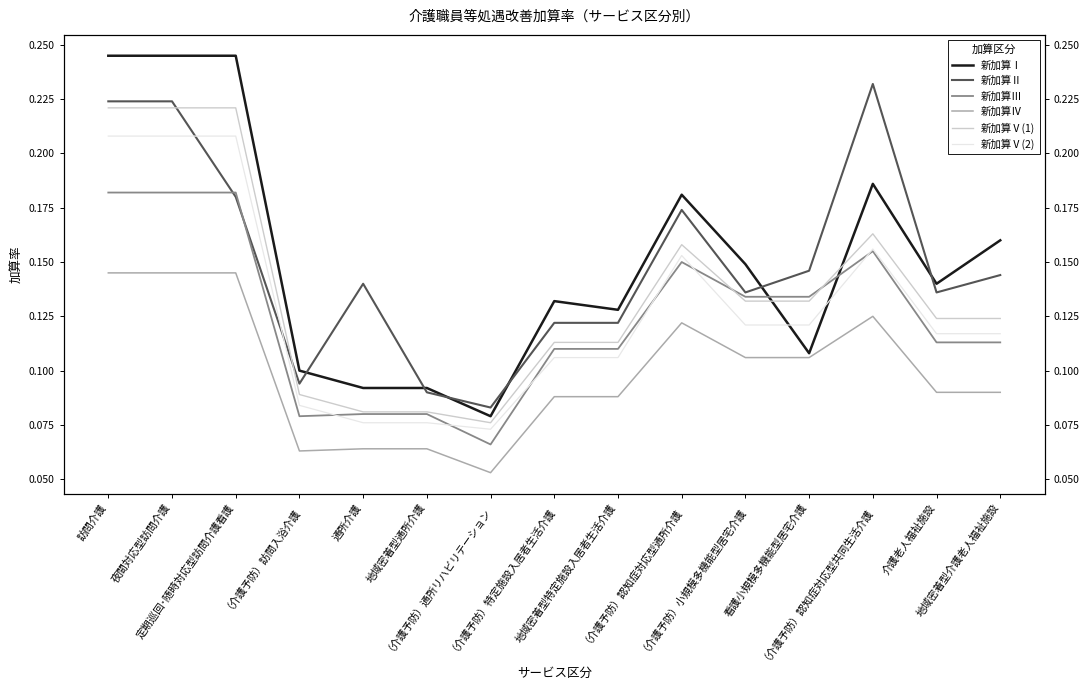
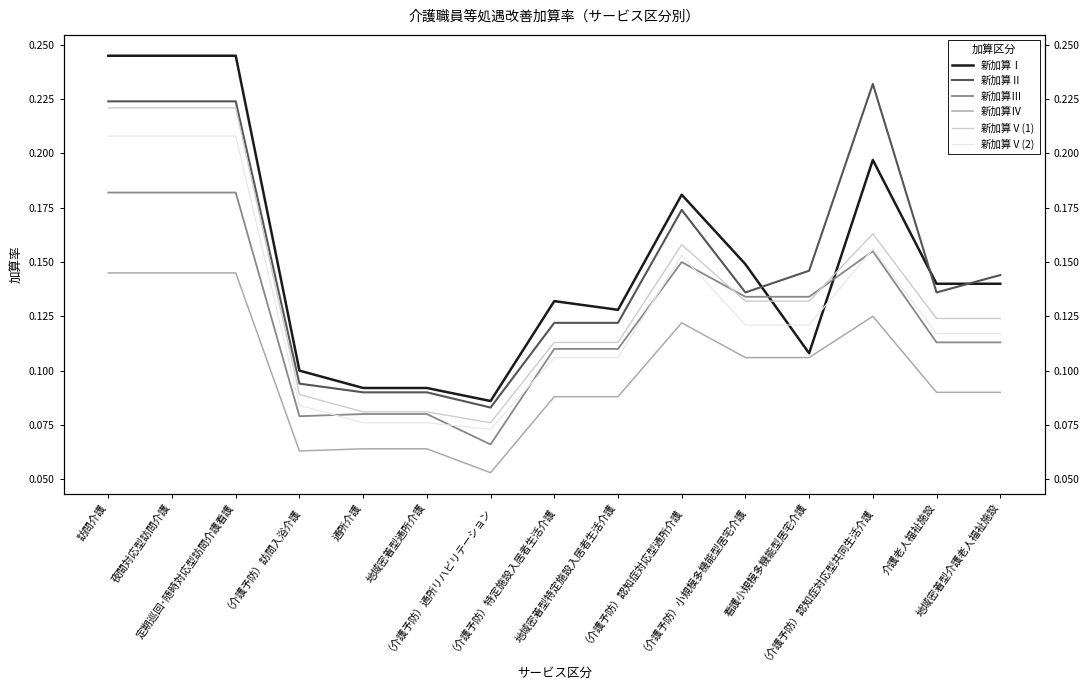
  {
    "新加算Ⅰ": {
      "訪問介護": 0.245,
      "夜間対応型訪問介護": 0.245,
      "定期巡回･随時対応型訪問介護看護": 0.245,
      "（介護予防）訪問入浴介護": 0.100,
      "通所介護": 0.092,
      "地域密着型通所介護": 0.092,
-     "（介護予防）通所リハビリテーション": 0.079,
+     "（介護予防）通所リハビリテーション": 0.086,
      "（介護予防）特定施設入居者生活介護": 0.132,
      "地域密着型特定施設入居者生活介護": 0.128,
      "（介護予防）認知症対応型通所介護": 0.181,
      "（介護予防）小規模多機能型居宅介護": 0.149,
      "看護小規模多機能型居宅介護": 0.108,
-     "（介護予防）認知症対応型共同生活介護": 0.186,
+     "（介護予防）認知症対応型共同生活介護": 0.197,
      "介護老人福祉施設": 0.140,
-     "地域密着型介護老人福祉施設": 0.16
+     "地域密着型介護老人福祉施設": 0.14
    },
    "新加算Ⅱ": {
      "訪問介護": 0.224,
      "夜間対応型訪問介護": 0.224,
-     "定期巡回･随時対応型訪問介護看護": 0.180,
+     "定期巡回･随時対応型訪問介護看護": 0.224,
      "（介護予防）訪問入浴介護": 0.094,
-     "通所介護": 0.14,
+     "通所介護": 0.09,
      "地域密着型通所介護": 0.090,
      "（介護予防）通所リハビリテーション": 0.083,
      "（介護予防）特定施設入居者生活介護": 0.122,
      "地域密着型特定施設入居者生活介護": 0.122,
      "（介護予防）認知症対応型通所介護": 0.174,
      "（介護予防）小規模多機能型居宅介護": 0.136,
      "看護小規模多機能型居宅介護": 0.146,
      "（介護予防）認知症対応型共同生活介護": 0.232,
      "介護老人福祉施設": 0.136,
      "地域密着型介護老人福祉施設": 0.144
    }
  }
